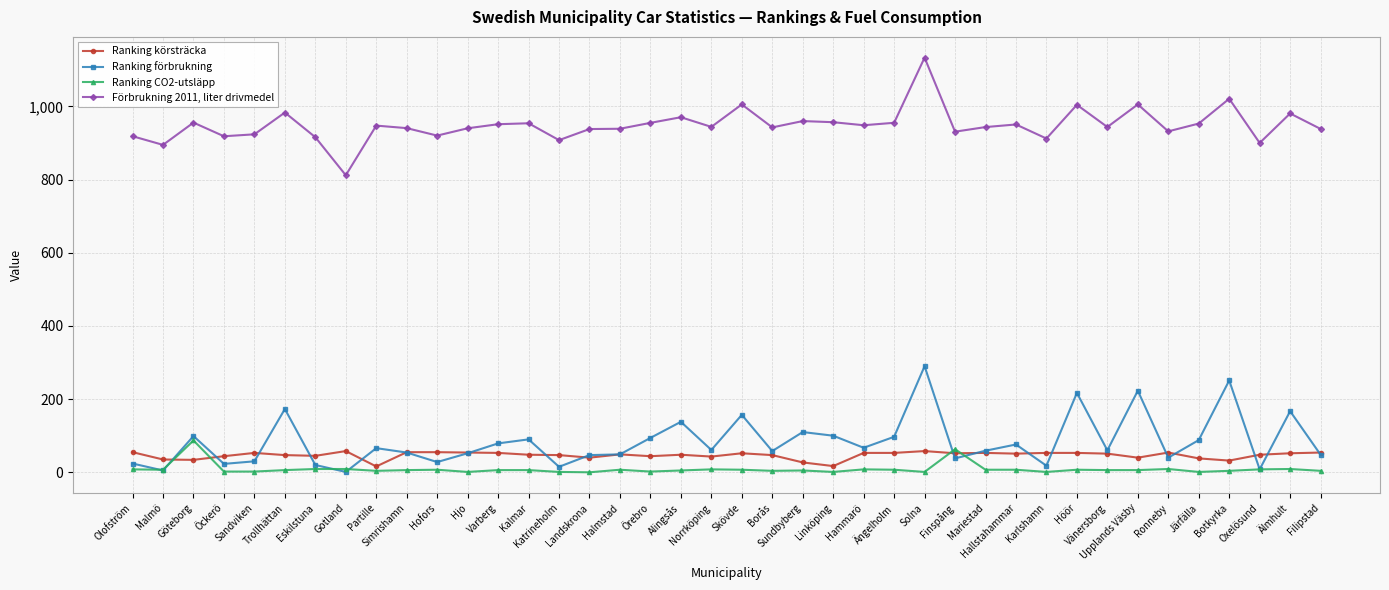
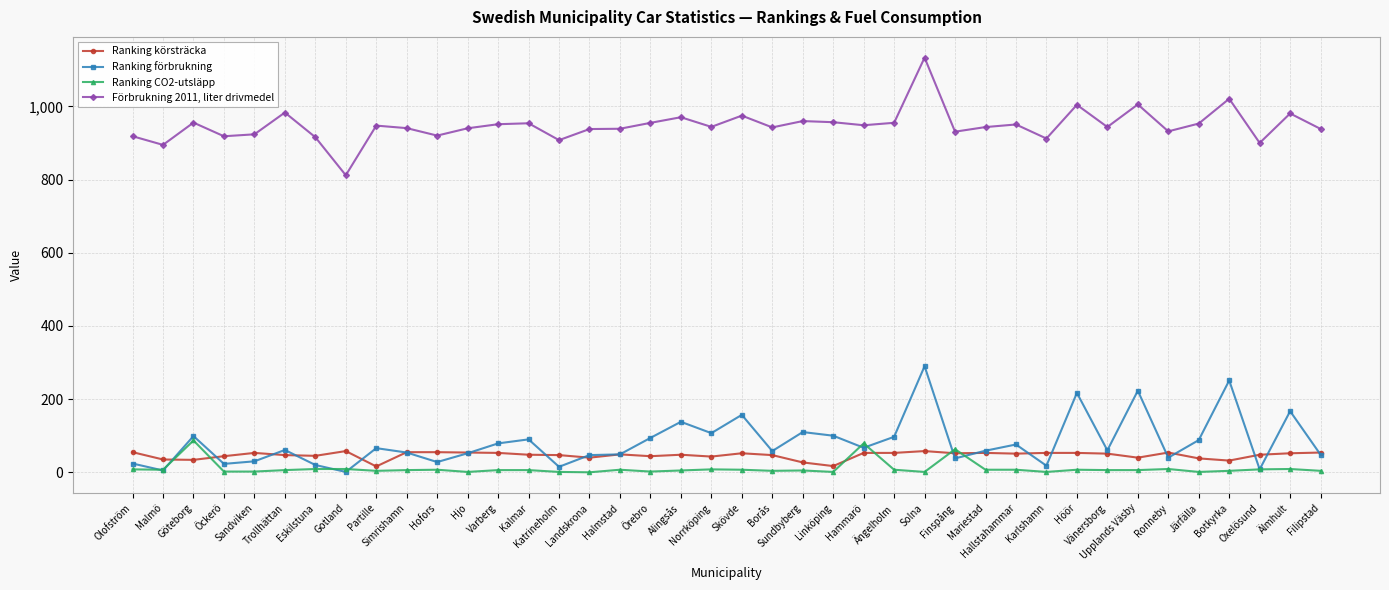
  {
    "Ranking körsträcka": {
      "Olofström": "60",
      "Malmö": "40",
      "Göteborg": "30",
      "Öckerö": "40",
      "Sandviken": "50",
      "Trollhättan": "50",
      "Eskilstuna": "50",
      "Gotland": "60",
      "Partille": "20",
      "Hofors": "60",
      "Varberg": "50",
      "Kalmar": "50",
      "Katrineholm": "50",
      "Landskrona": "40",
      "Örebro": "40",
      "Alingsås": "50",
      "Norrköping": "40",
      "Skövde": "50",
      "Borås": "50",
      "Sundbyberg": "30",
      "Linköping": "20",
      "Hammarö": "50",
      "Ängelholm": "50",
      "Solna": "60",
      "Finspång": "50",
      "Hallstahammar": "50",
      "Karlshamn": "50",
      "Höör": "50",
      "Vänersborg": "50",
      "Upplands Väsby": "40",
      "Ronneby": "50",
      "Järfälla": "40",
      "Botkyrka": "30",
      "Oxelösund": "50",
      "Älmhult": "50"
    },
    "Ranking förbrukning": {
      "Olofström": "20",
      "Göteborg": "100",
      "Öckerö": "20",
      "Sandviken": "30",
-     "Trollhättan": "170",
+     "Trollhättan": "60",
      "Eskilstuna": "20",
      "Gotland": "0",
      "Partille": "70",
      "Hofors": "30",
      "Varberg": "80",
      "Kalmar": "90",
      "Katrineholm": "20",
      "Landskrona": "50",
      "Örebro": "90",
      "Alingsås": "140",
-     "Norrköping": "60",
+     "Norrköping": "110",
      "Skövde": "160",
      "Borås": "60",
      "Sundbyberg": "110",
      "Linköping": "100",
      "Hammarö": "70",
      "Ängelholm": "100",
      "Solna": "290",
      "Finspång": "40",
      "Hallstahammar": "80",
      "Karlshamn": "20",
      "Höör": "220",
      "Vänersborg": "60",
      "Upplands Väsby": "220",
      "Ronneby": "40",
      "Järfälla": "90",
      "Botkyrka": "250",
      "Älmhult": "170"
    },
    "Ranking CO2-utsläpp": {
      "Olofström": "10",
      "Göteborg": "90",
      "Öckerö": "0",
      "Sandviken": "0",
      "Trollhättan": "10",
      "Eskilstuna": "10",
      "Gotland": "10",
      "Partille": "0",
      "Simrishamn": "10",
      "Hofors": "10",
      "Hjo": "0",
      "Varberg": "10",
      "Kalmar": "10",
      "Katrineholm": "0",
      "Landskrona": "0",
      "Halmstad": "10",
      "Örebro": "0",
      "Alingsås": "10",
      "Norrköping": "10",
      "Skövde": "10",
      "Borås": "0",
      "Sundbyberg": "10",
      "Linköping": "0",
-     "Hammarö": "10",
+     "Hammarö": "80",
      "Ängelholm": "10",
      "Solna": "0",
      "Finspång": "60",
      "Mariestad": "10",
      "Hallstahammar": "10",
      "Karlshamn": "0",
      "Höör": "10",
      "Vänersborg": "10",
      "Upplands Väsby": "10",
      "Ronneby": "10",
      "Järfälla": "0",
      "Botkyrka": "0",
      "Älmhult": "10",
      "Filipstad": "0"
    },
    "Förbrukning 2011, liter drivmedel": {
      "Olofström": "920",
      "Malmö": "890",
      "Göteborg": "960",
      "Öckerö": "920",
      "Sandviken": "920",
      "Trollhättan": "980",
      "Eskilstuna": "920",
      "Gotland": "810",
      "Partille": "950",
      "Simrishamn": "940",
      "Hofors": "920",
      "Hjo": "940",
      "Varberg": "950",
      "Kalmar": "950",
      "Katrineholm": "910",
      "Landskrona": "940",
      "Halmstad": "940",
      "Örebro": "960",
      "Alingsås": "970",
      "Norrköping": "940",
-     "Skövde": "1,010",
+     "Skövde": "970",
      "Borås": "940",
      "Sundbyberg": "960",
      "Linköping": "960",
      "Hammarö": "950",
      "Ängelholm": "960",
      "Solna": "1,130",
      "Finspång": "930",
      "Mariestad": "940",
      "Hallstahammar": "950",
      "Karlshamn": "910",
      "Höör": "1,000",
      "Vänersborg": "940",
      "Upplands Väsby": "1,010",
      "Ronneby": "930",
      "Järfälla": "950",
      "Botkyrka": "1,020",
      "Oxelösund": "900",
      "Älmhult": "980",
      "Filipstad": "940"
    }
  }
